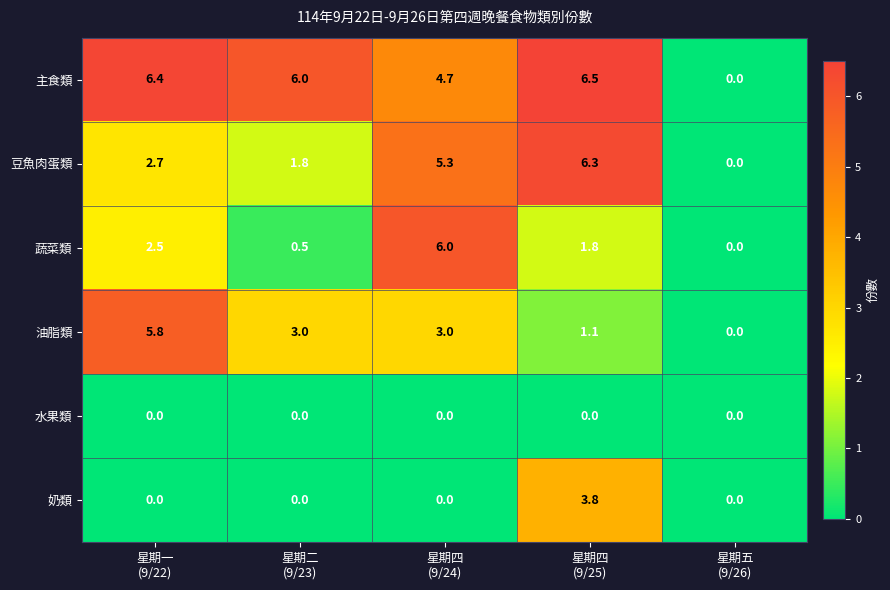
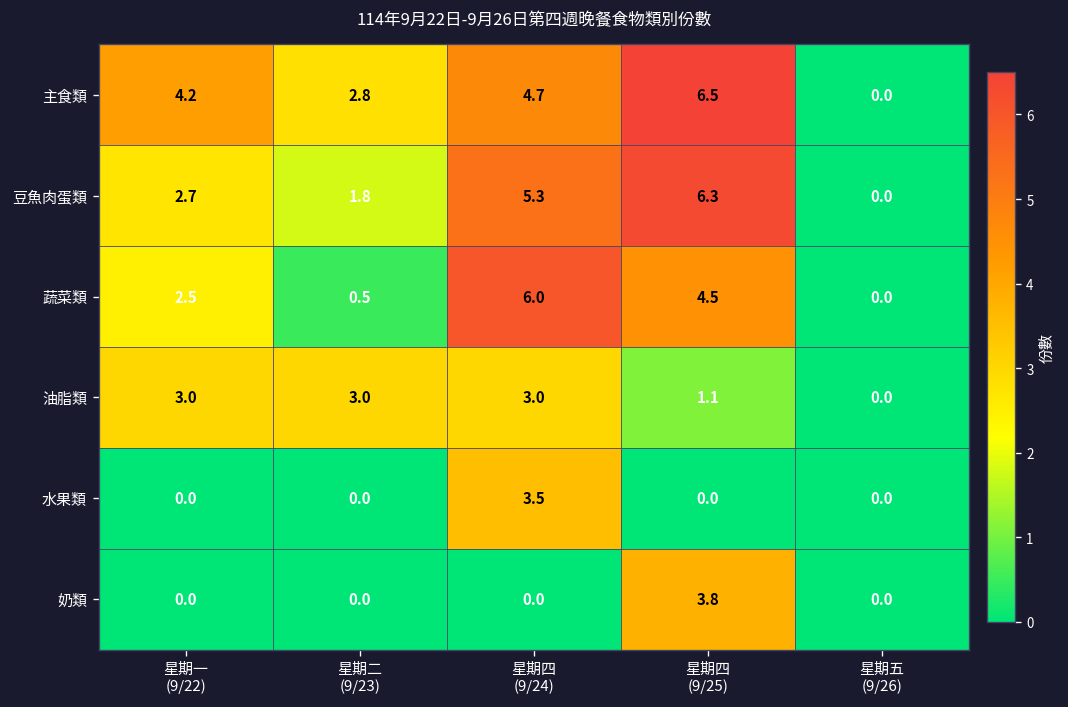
  {
    "主食類": {
-     "星期一 (9/22)": 6.4,
-     "星期二 (9/23)": 6.0,
+     "星期一 (9/22)": 4.2,
+     "星期二 (9/23)": 2.8,
      "星期四 (9/24)": 4.7,
      "星期四 (9/25)": 6.5,
      "星期五 (9/26)": 0.0
    },
    "豆魚肉蛋類": {
      "星期一 (9/22)": 2.7,
      "星期二 (9/23)": 1.8,
      "星期四 (9/24)": 5.3,
      "星期四 (9/25)": 6.3,
      "星期五 (9/26)": 0.0
    },
    "蔬菜類": {
      "星期一 (9/22)": 2.5,
      "星期二 (9/23)": 0.5,
      "星期四 (9/24)": 6.0,
-     "星期四 (9/25)": 1.8,
+     "星期四 (9/25)": 4.5,
      "星期五 (9/26)": 0.0
    },
    "油脂類": {
-     "星期一 (9/22)": 5.8,
+     "星期一 (9/22)": 3.0,
      "星期二 (9/23)": 3.0,
      "星期四 (9/24)": 3.0,
      "星期四 (9/25)": 1.1,
      "星期五 (9/26)": 0.0
    },
    "水果類": {
      "星期一 (9/22)": 0.0,
      "星期二 (9/23)": 0.0,
-     "星期四 (9/24)": 0.0,
+     "星期四 (9/24)": 3.5,
      "星期四 (9/25)": 0.0,
      "星期五 (9/26)": 0.0
    },
    "奶類": {
      "星期一 (9/22)": 0.0,
      "星期二 (9/23)": 0.0,
      "星期四 (9/24)": 0.0,
      "星期四 (9/25)": 3.8,
      "星期五 (9/26)": 0.0
    }
  }
